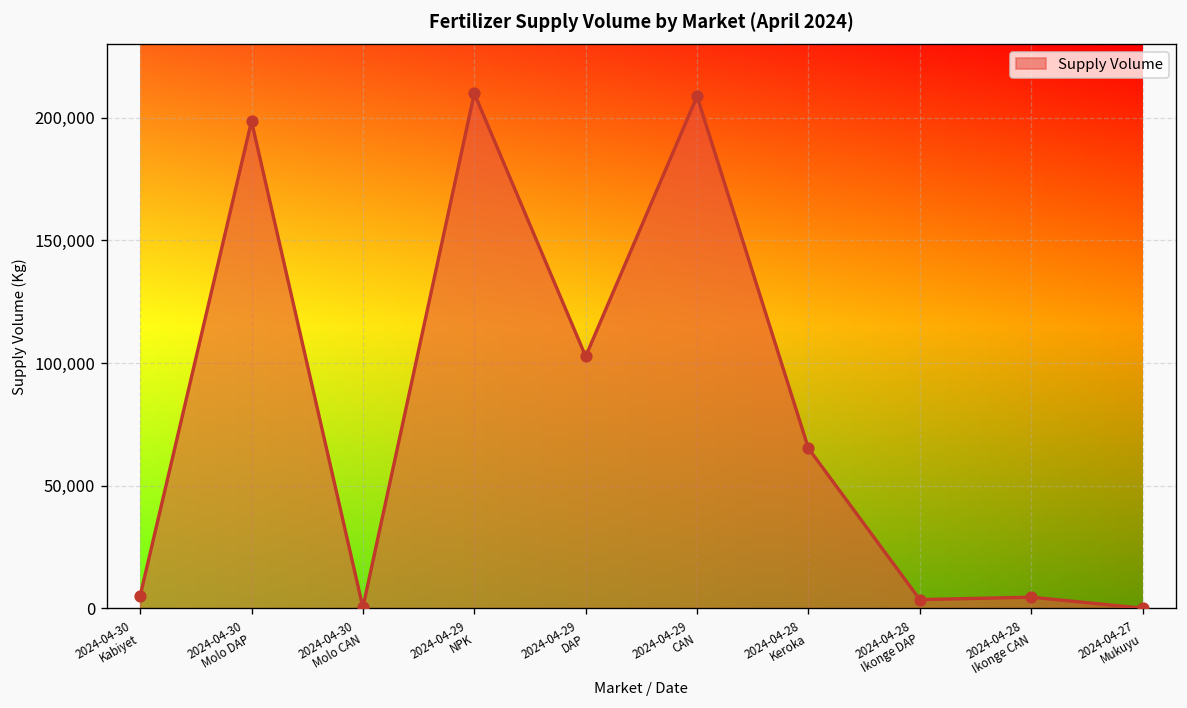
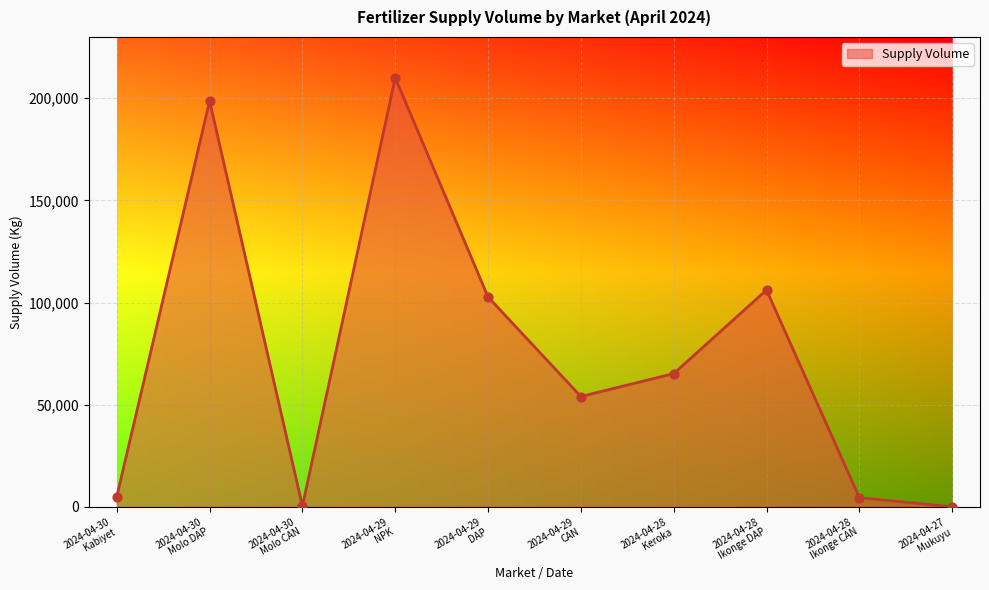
  {
    "2024-04-30 Kabiyet": "5,000",
    "2024-04-30 Molo DAP": "199,000",
    "2024-04-30 Molo CAN": "0",
    "2024-04-29 NPK": "210,000",
    "2024-04-29 DAP": "103,000",
-   "2024-04-29 CAN": "209,000",
+   "2024-04-29 CAN": "54,000",
    "2024-04-28 Keroka": "65,000",
-   "2024-04-28 Ikonge DAP": "4,000",
+   "2024-04-28 Ikonge DAP": "106,000",
    "2024-04-28 Ikonge CAN": "5,000",
    "2024-04-27 Mukuyu": "0"
  }
